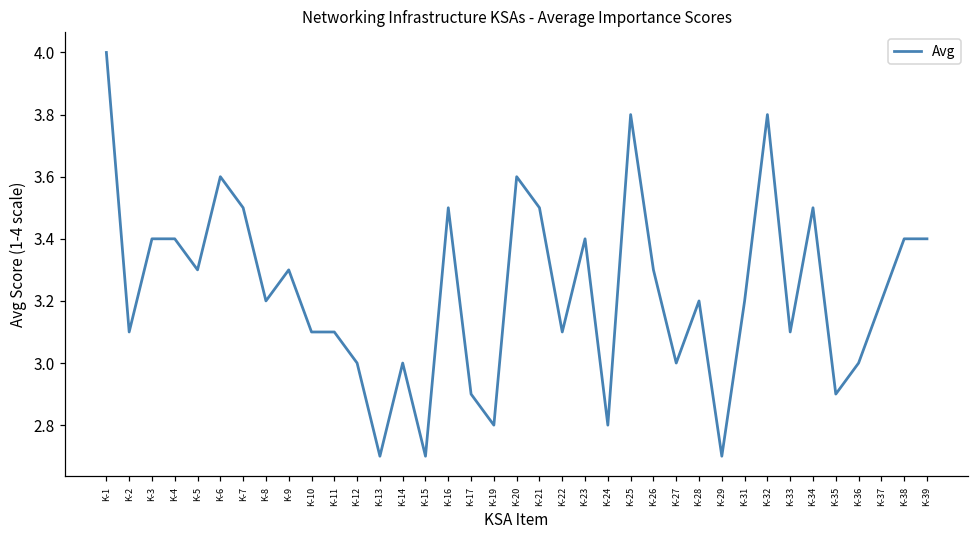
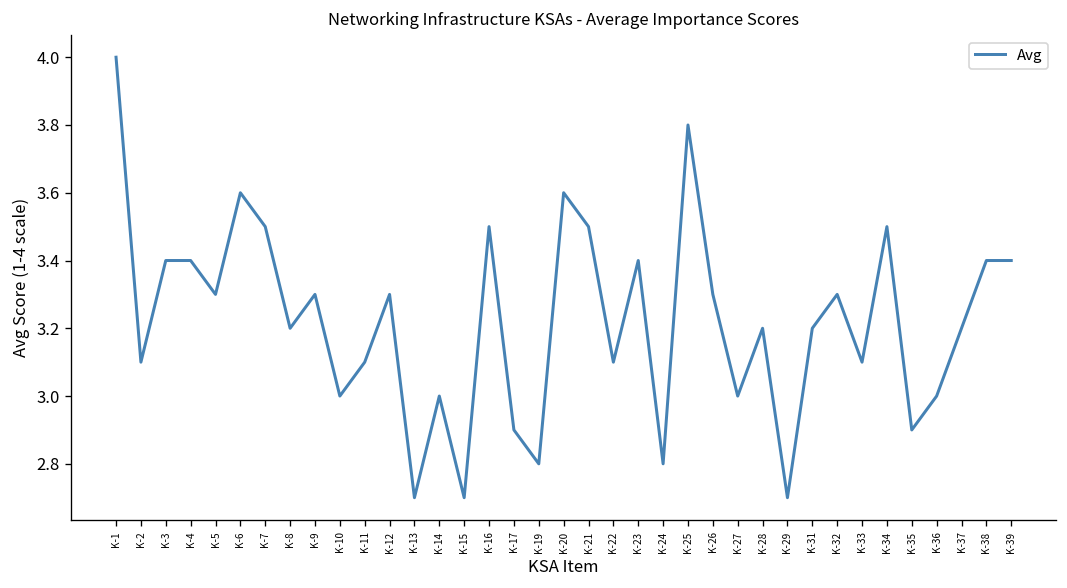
  {
    "K-1": 4.0,
    "K-2": 3.1,
    "K-3": 3.4,
    "K-4": 3.4,
    "K-5": 3.3,
    "K-6": 3.6,
    "K-7": 3.5,
    "K-8": 3.2,
    "K-9": 3.3,
-   "K-10": 3.1,
+   "K-10": 3.0,
    "K-11": 3.1,
-   "K-12": 3.0,
+   "K-12": 3.3,
    "K-13": 2.7,
    "K-14": 3.0,
    "K-15": 2.7,
    "K-16": 3.5,
    "K-17": 2.9,
    "K-19": 2.8,
    "K-20": 3.6,
    "K-21": 3.5,
    "K-22": 3.1,
    "K-23": 3.4,
    "K-24": 2.8,
    "K-25": 3.8,
    "K-26": 3.3,
    "K-27": 3.0,
    "K-28": 3.2,
    "K-29": 2.7,
    "K-31": 3.2,
-   "K-32": 3.8,
+   "K-32": 3.3,
    "K-33": 3.1,
    "K-34": 3.5,
    "K-35": 2.9,
    "K-36": 3.0,
    "K-37": 3.2,
    "K-38": 3.4,
    "K-39": 3.4
  }
